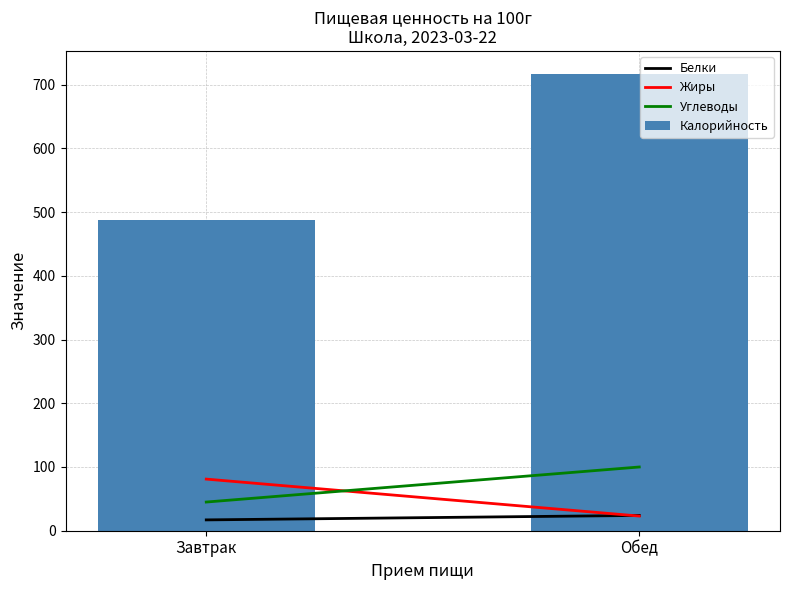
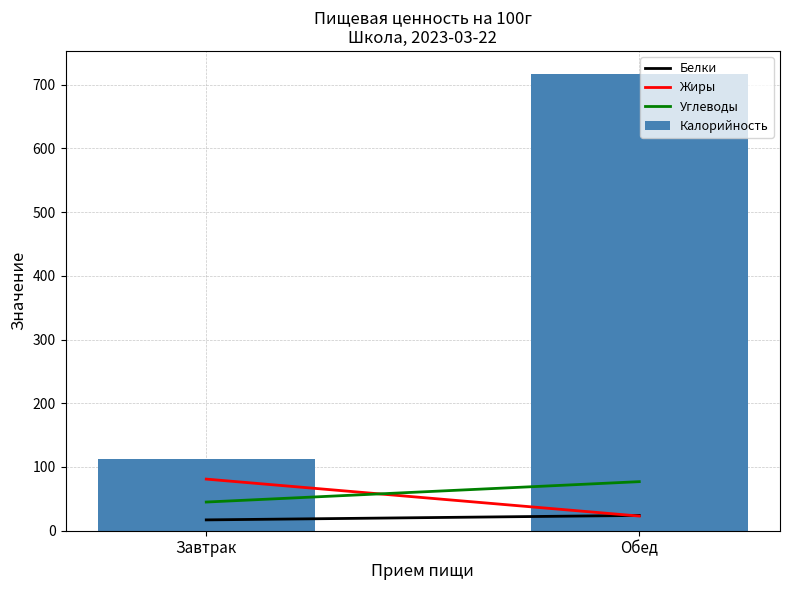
  {
    "Калорийность": {
-     "Завтрак": 490,
+     "Завтрак": 110,
      "Обед": 720
    },
    "Белки": {
      "Завтрак": 20
    },
    "Жиры": {
      "Завтрак": 80
    },
    "Углеводы": {
      "Завтрак": 50,
-     "Обед": 100
+     "Обед": 80
    }
  }
